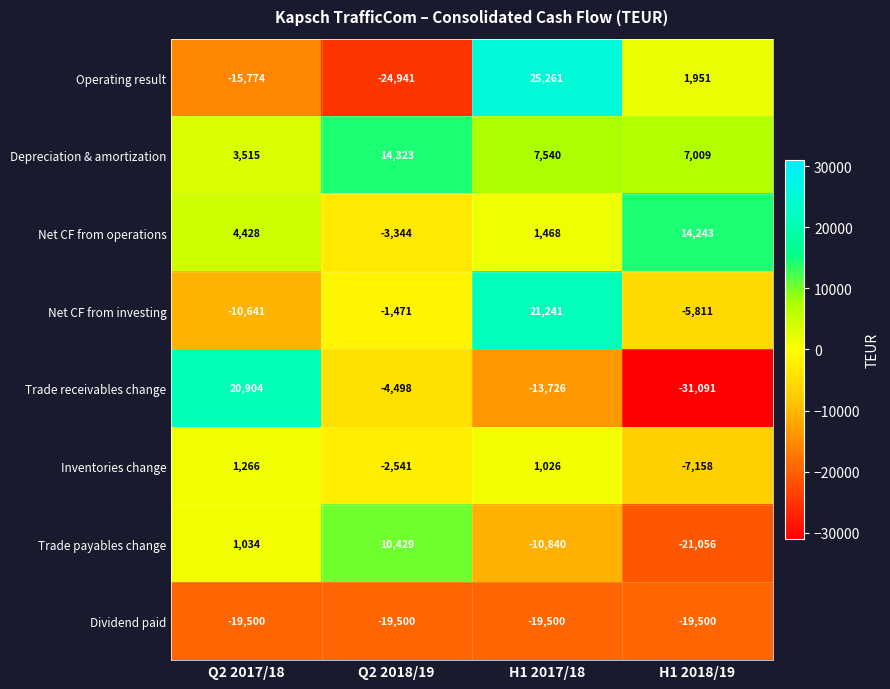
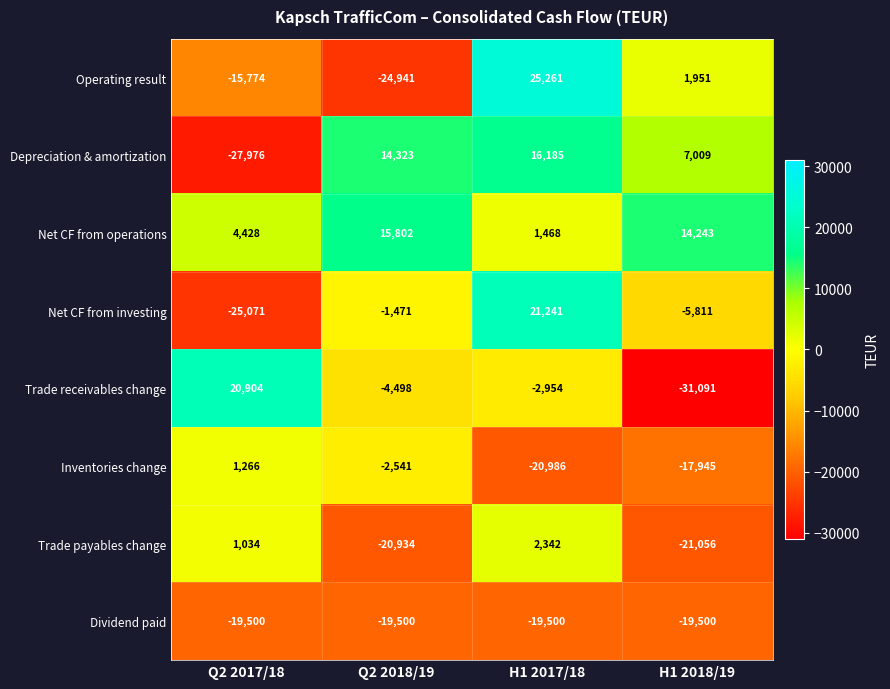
  {
    "Operating result": {
      "Q2 2017/18": "-15,774",
      "Q2 2018/19": "-24,941",
      "H1 2017/18": "25,261",
      "H1 2018/19": "1,951"
    },
    "Depreciation & amortization": {
-     "Q2 2017/18": "3,515",
+     "Q2 2017/18": "-27,976",
      "Q2 2018/19": "14,323",
-     "H1 2017/18": "7,540",
+     "H1 2017/18": "16,185",
      "H1 2018/19": "7,009"
    },
    "Net CF from operations": {
      "Q2 2017/18": "4,428",
-     "Q2 2018/19": "-3,344",
+     "Q2 2018/19": "15,802",
      "H1 2017/18": "1,468",
      "H1 2018/19": "14,243"
    },
    "Net CF from investing": {
-     "Q2 2017/18": "-10,641",
+     "Q2 2017/18": "-25,071",
      "Q2 2018/19": "-1,471",
      "H1 2017/18": "21,241",
      "H1 2018/19": "-5,811"
    },
    "Trade receivables change": {
      "Q2 2017/18": "20,904",
      "Q2 2018/19": "-4,498",
-     "H1 2017/18": "-13,726",
+     "H1 2017/18": "-2,954",
      "H1 2018/19": "-31,091"
    },
    "Inventories change": {
      "Q2 2017/18": "1,266",
      "Q2 2018/19": "-2,541",
-     "H1 2017/18": "1,026",
-     "H1 2018/19": "-7,158"
+     "H1 2017/18": "-20,986",
+     "H1 2018/19": "-17,945"
    },
    "Trade payables change": {
      "Q2 2017/18": "1,034",
-     "Q2 2018/19": "10,429",
-     "H1 2017/18": "-10,840",
+     "Q2 2018/19": "-20,934",
+     "H1 2017/18": "2,342",
      "H1 2018/19": "-21,056"
    },
    "Dividend paid": {
      "Q2 2017/18": "-19,500",
      "Q2 2018/19": "-19,500",
      "H1 2017/18": "-19,500",
      "H1 2018/19": "-19,500"
    }
  }
